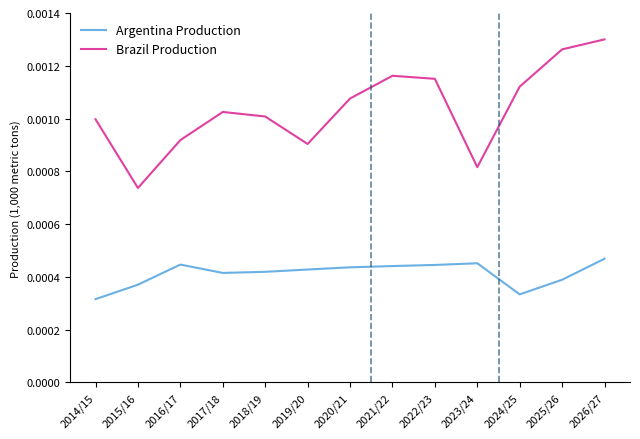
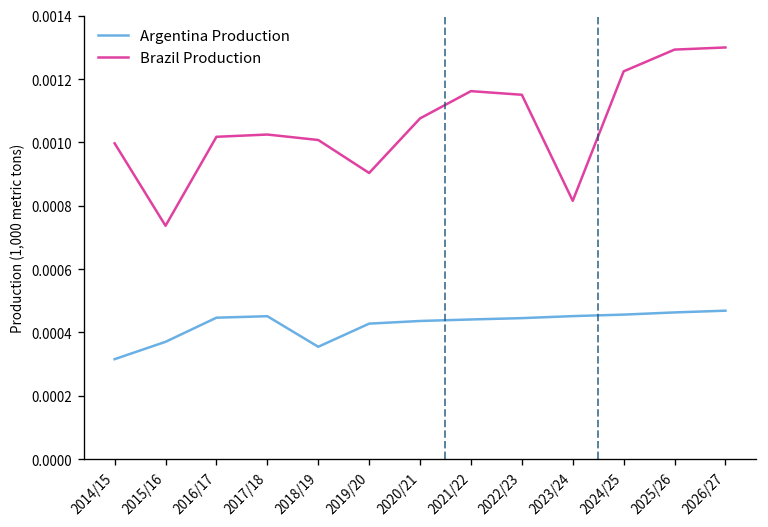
  {
    "Argentina Production": {
      "2014/15": 0.00032,
      "2015/16": 0.00037,
      "2016/17": 0.00045,
-     "2017/18": 0.00041,
-     "2018/19": 0.00042,
+     "2017/18": 0.00045,
+     "2018/19": 0.00035,
      "2019/20": 0.00043,
      "2020/21": 0.00044,
      "2021/22": 0.00044,
      "2022/23": 0.00045,
      "2023/24": 0.00045,
-     "2024/25": 0.00033,
-     "2025/26": 0.00039,
+     "2024/25": 0.00046,
+     "2025/26": 0.00046,
      "2026/27": 0.00047
    },
    "Brazil Production": {
      "2014/15": 0.00100,
      "2015/16": 0.00074,
-     "2016/17": 0.00092,
+     "2016/17": 0.00102,
      "2017/18": 0.00103,
      "2018/19": 0.00101,
      "2019/20": 0.00090,
      "2020/21": 0.00108,
      "2021/22": 0.00116,
      "2022/23": 0.00115,
      "2023/24": 0.00082,
-     "2024/25": 0.00112,
-     "2025/26": 0.00126,
+     "2024/25": 0.00122,
+     "2025/26": 0.00129,
      "2026/27": 0.00130
    }
  }
